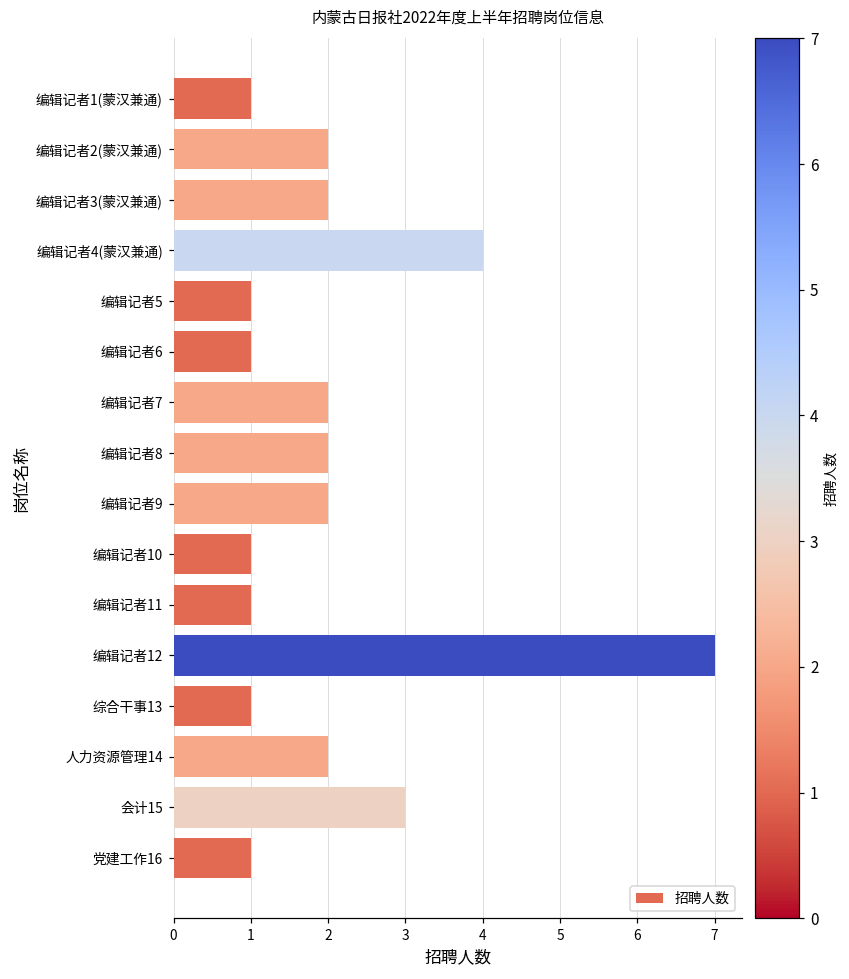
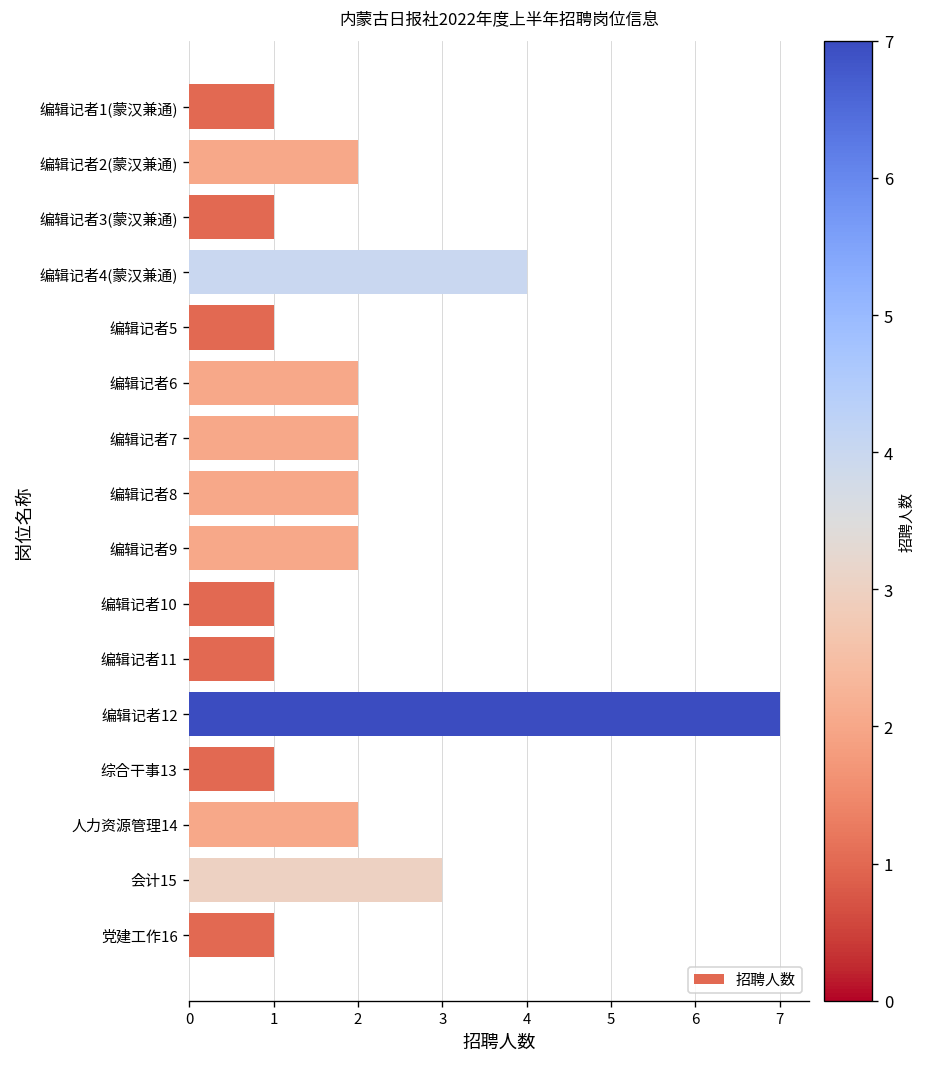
  {
    "编辑记者1(蒙汉兼通)": 1,
    "编辑记者2(蒙汉兼通)": 2,
-   "编辑记者3(蒙汉兼通)": 2,
+   "编辑记者3(蒙汉兼通)": 1,
    "编辑记者4(蒙汉兼通)": 4,
    "编辑记者5": 1,
-   "编辑记者6": 1,
+   "编辑记者6": 2,
    "编辑记者7": 2,
    "编辑记者8": 2,
    "编辑记者9": 2,
    "编辑记者10": 1,
    "编辑记者11": 1,
    "编辑记者12": 7,
    "综合干事13": 1,
    "人力资源管理14": 2,
    "会计15": 3,
    "党建工作16": 1
  }
